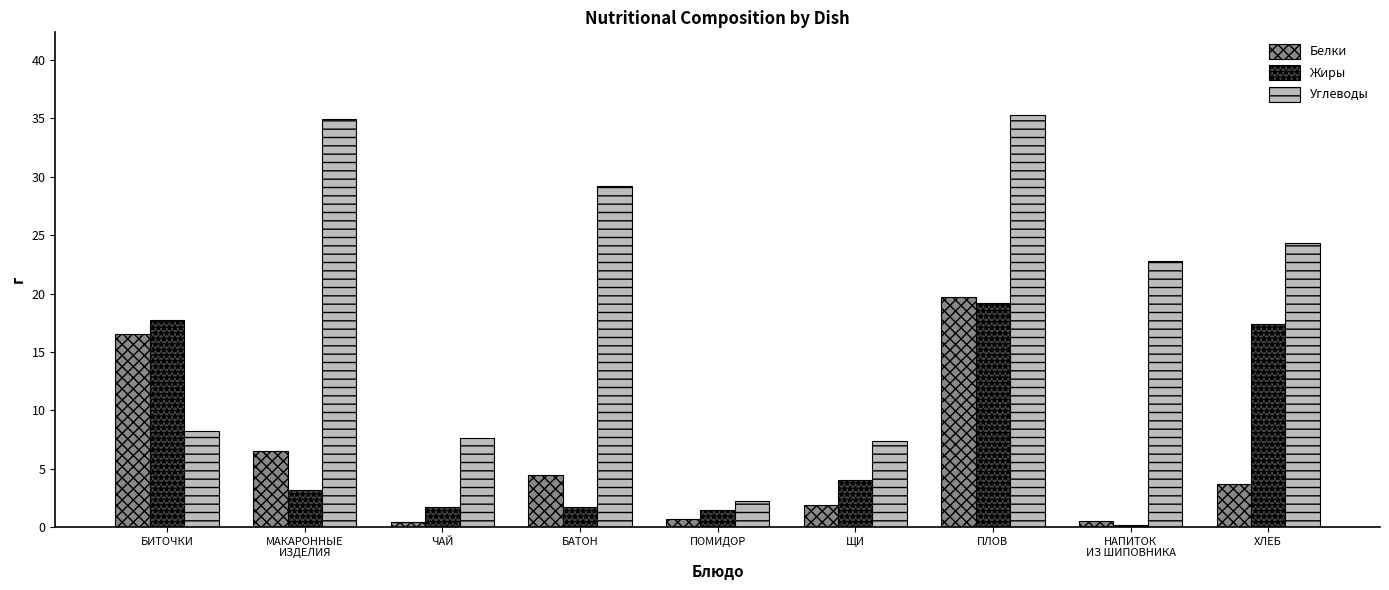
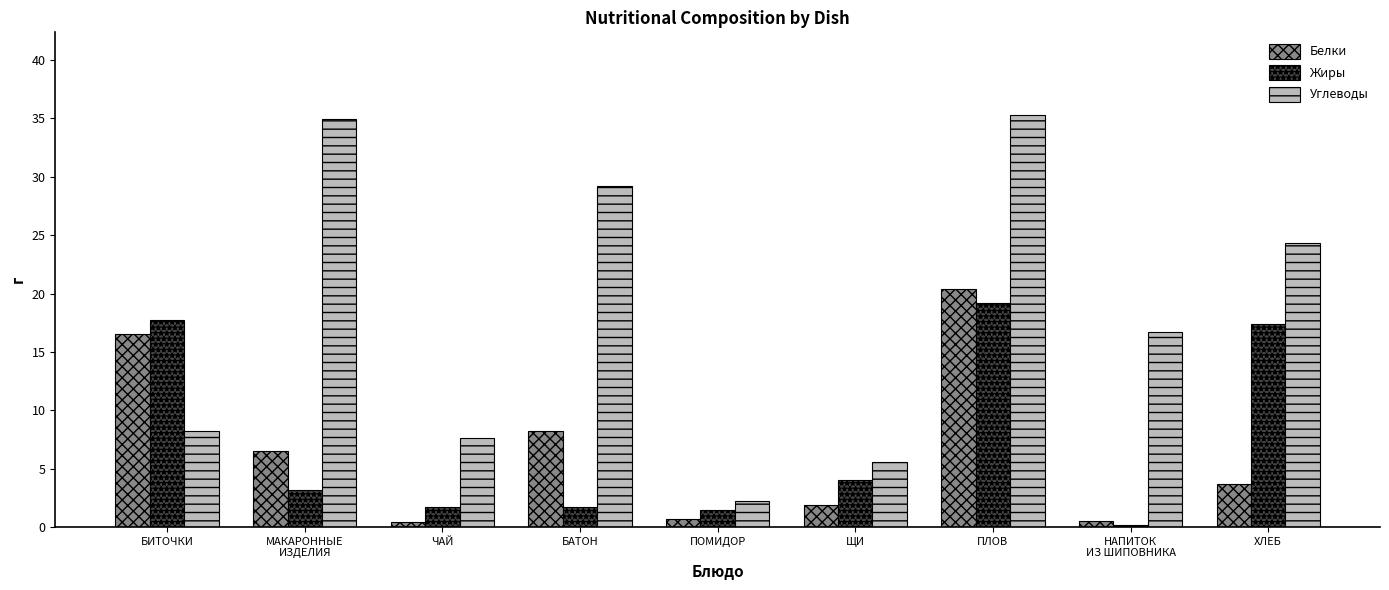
  {
    "Белки": {
      "БИТОЧКИ": 16.5,
      "МАКАРОННЫЕ ИЗДЕЛИЯ": 6.5,
      "ЧАЙ": 0.4,
-     "БАТОН": 4.5,
+     "БАТОН": 8.2,
      "ПОМИДОР": 0.7,
      "ЩИ": 1.9,
-     "ПЛОВ": 19.7,
+     "ПЛОВ": 20.4,
      "НАПИТОК ИЗ ШИПОВНИКА": 0.5,
      "ХЛЕБ": 3.7
    },
    "Жиры": {
      "БИТОЧКИ": 17.7,
      "МАКАРОННЫЕ ИЗДЕЛИЯ": 3.2,
      "ЧАЙ": 1.7,
      "БАТОН": 1.7,
      "ПОМИДОР": 1.5,
      "ЩИ": 4.0,
      "ПЛОВ": 19.2,
      "ХЛЕБ": 17.4
    },
    "Углеводы": {
      "БИТОЧКИ": 8.2,
      "МАКАРОННЫЕ ИЗДЕЛИЯ": 34.9,
      "ЧАЙ": 7.6,
      "БАТОН": 29.2,
      "ПОМИДОР": 2.2,
-     "ЩИ": 7.4,
+     "ЩИ": 5.6,
      "ПЛОВ": 35.3,
-     "НАПИТОК ИЗ ШИПОВНИКА": 22.8,
+     "НАПИТОК ИЗ ШИПОВНИКА": 16.7,
      "ХЛЕБ": 24.3
    }
  }
